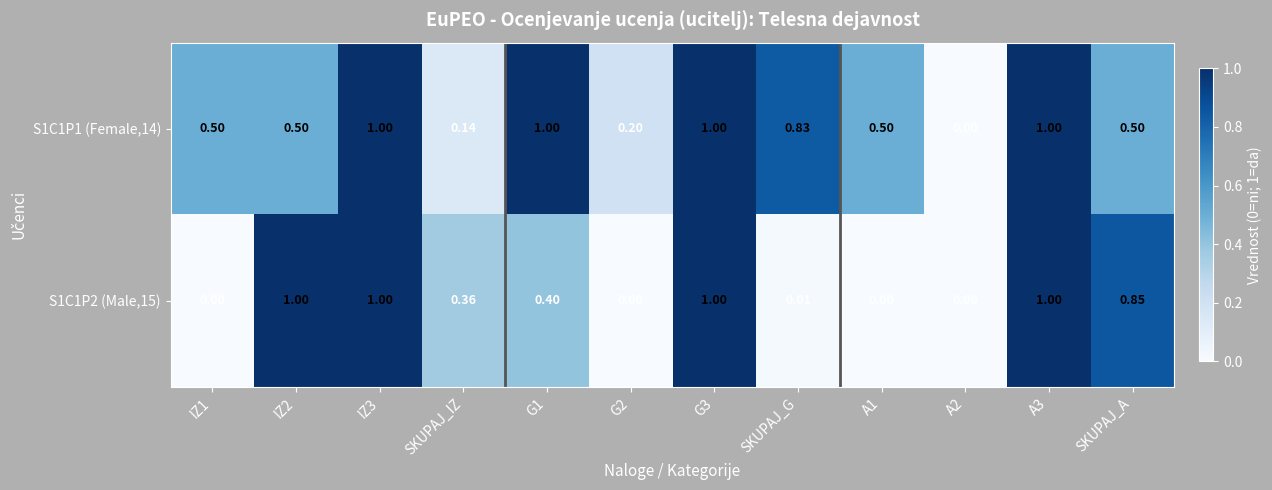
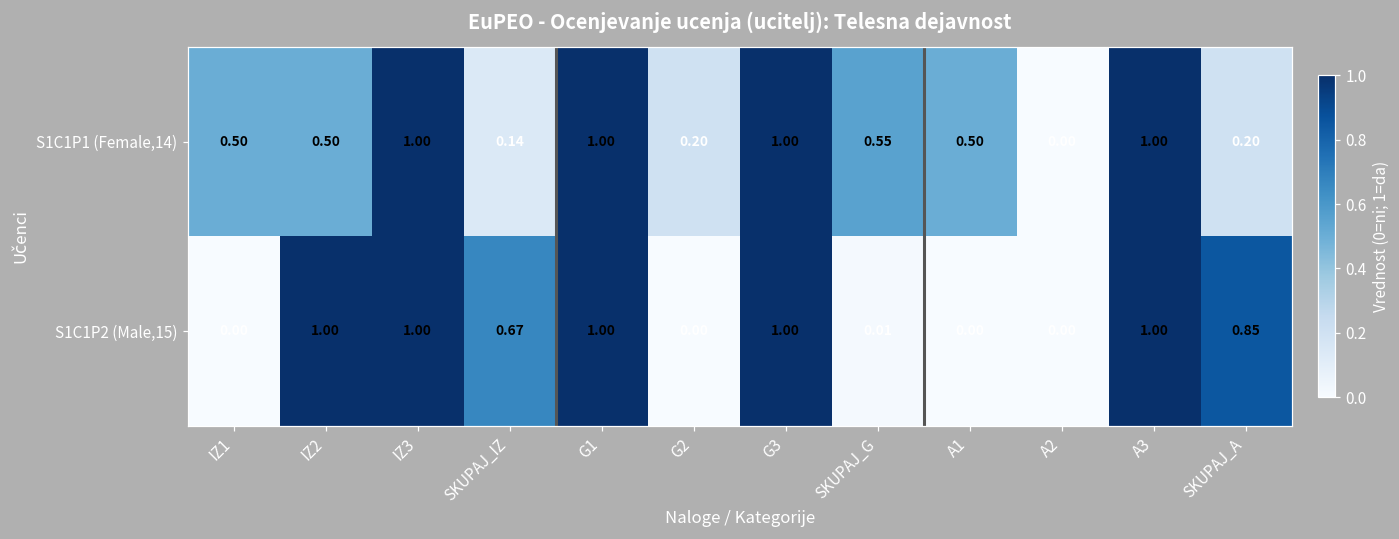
  {
    "S1C1P1 (Female,14)": {
      "IZ1": 0.50,
      "IZ2": 0.50,
      "IZ3": 1.00,
      "G1": 1.00,
      "G2": 0.20,
      "G3": 1.00,
-     "SKUPAJ_G": 0.83,
+     "SKUPAJ_G": 0.55,
      "A1": 0.50,
      "A3": 1.00,
-     "SKUPAJ_A": 0.50
+     "SKUPAJ_A": 0.20
    },
    "S1C1P2 (Male,15)": {
      "IZ2": 1.00,
      "IZ3": 1.00,
-     "SKUPAJ_IZ": 0.36,
-     "G1": 0.40,
+     "SKUPAJ_IZ": 0.67,
+     "G1": 1.00,
      "G3": 1.00,
      "A3": 1.00,
      "SKUPAJ_A": 0.85
    }
  }
